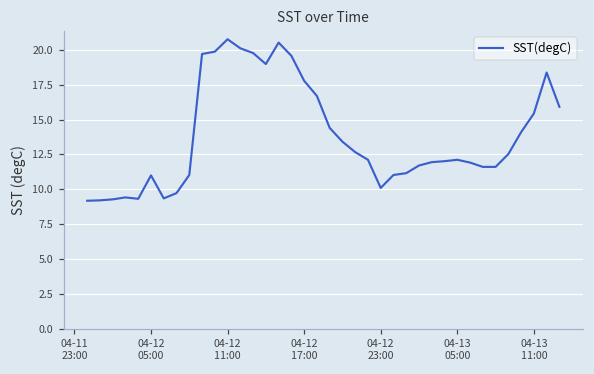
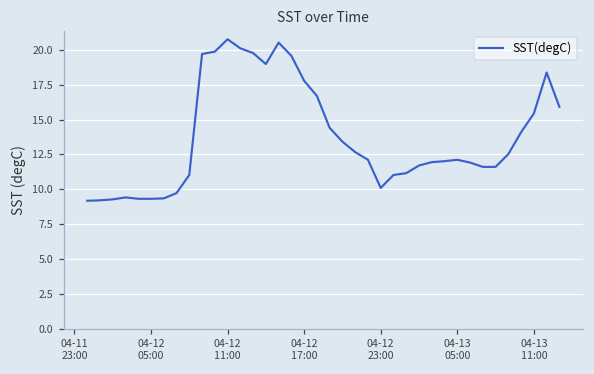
  {
-   "04-12 05:00": 11.0,
+   "04-12 05:00": 9.3,
    "04-12 11:00": 20.8,
    "04-12 17:00": 17.8,
    "04-12 23:00": 10.1,
    "04-13 05:00": 12.1,
    "04-13 11:00": 15.4
  }
